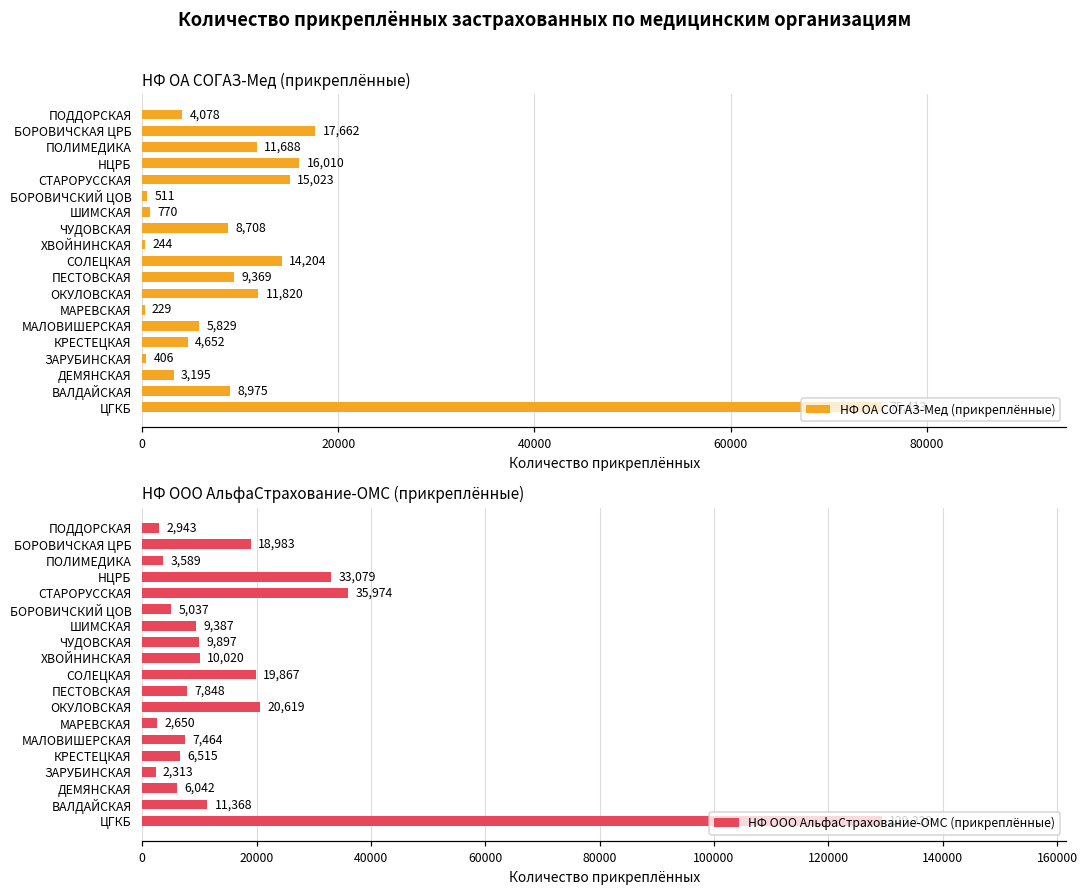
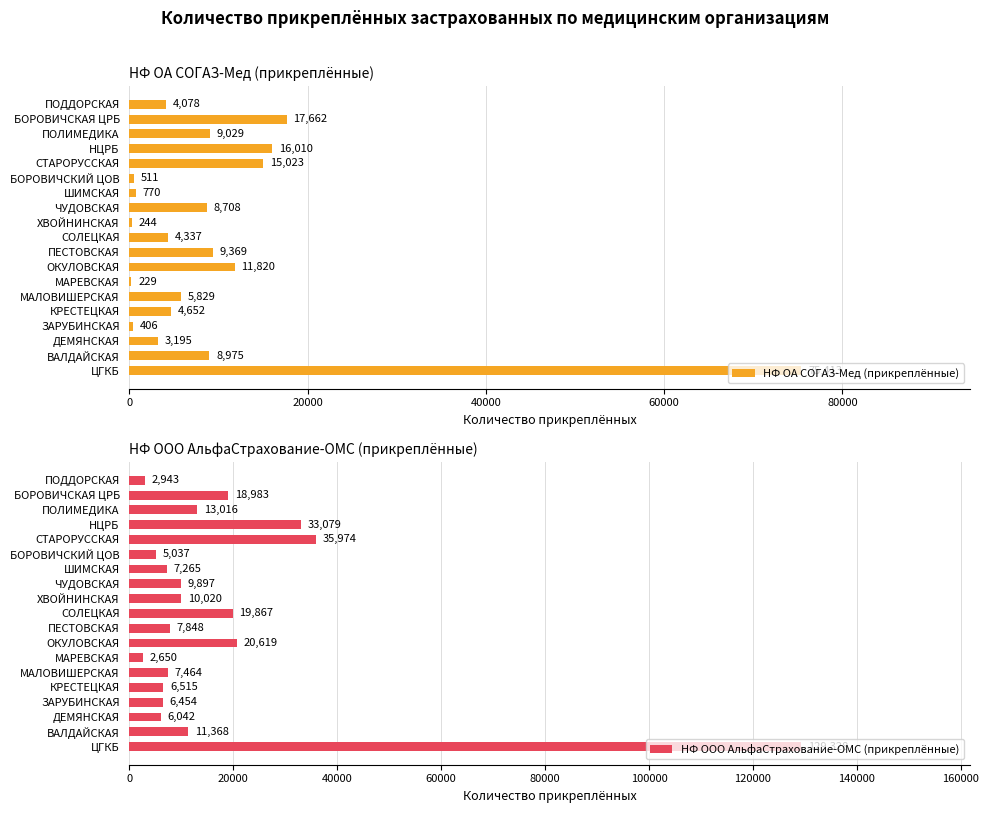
  {
    "НФ ОА СОГАЗ-Мед (прикреплённые)": {
      "ПОДДОРСКАЯ": "4,078",
      "БОРОВИЧСКАЯ ЦРБ": "17,662",
-     "ПОЛИМЕДИКА": "11,688",
+     "ПОЛИМЕДИКА": "9,029",
      "НЦРБ": "16,010",
      "СТАРОРУССКАЯ": "15,023",
      "БОРОВИЧСКИЙ ЦОВ": "511",
      "ШИМСКАЯ": "770",
      "ЧУДОВСКАЯ": "8,708",
      "ХВОЙНИНСКАЯ": "244",
-     "СОЛЕЦКАЯ": "14,204",
+     "СОЛЕЦКАЯ": "4,337",
      "ПЕСТОВСКАЯ": "9,369",
      "ОКУЛОВСКАЯ": "11,820",
      "МАРЕВСКАЯ": "229",
      "МАЛОВИШЕРСКАЯ": "5,829",
      "КРЕСТЕЦКАЯ": "4,652",
      "ЗАРУБИНСКАЯ": "406",
      "ДЕМЯНСКАЯ": "3,195",
      "ВАЛДАЙСКАЯ": "8,975"
    },
    "НФ ООО АльфаСтрахование-ОМС (прикреплённые)": {
      "ПОДДОРСКАЯ": "2,943",
      "БОРОВИЧСКАЯ ЦРБ": "18,983",
-     "ПОЛИМЕДИКА": "3,589",
+     "ПОЛИМЕДИКА": "13,016",
      "НЦРБ": "33,079",
      "СТАРОРУССКАЯ": "35,974",
      "БОРОВИЧСКИЙ ЦОВ": "5,037",
-     "ШИМСКАЯ": "9,387",
+     "ШИМСКАЯ": "7,265",
      "ЧУДОВСКАЯ": "9,897",
      "ХВОЙНИНСКАЯ": "10,020",
      "СОЛЕЦКАЯ": "19,867",
      "ПЕСТОВСКАЯ": "7,848",
      "ОКУЛОВСКАЯ": "20,619",
      "МАРЕВСКАЯ": "2,650",
      "МАЛОВИШЕРСКАЯ": "7,464",
      "КРЕСТЕЦКАЯ": "6,515",
-     "ЗАРУБИНСКАЯ": "2,313",
+     "ЗАРУБИНСКАЯ": "6,454",
      "ДЕМЯНСКАЯ": "6,042",
      "ВАЛДАЙСКАЯ": "11,368"
    }
  }
